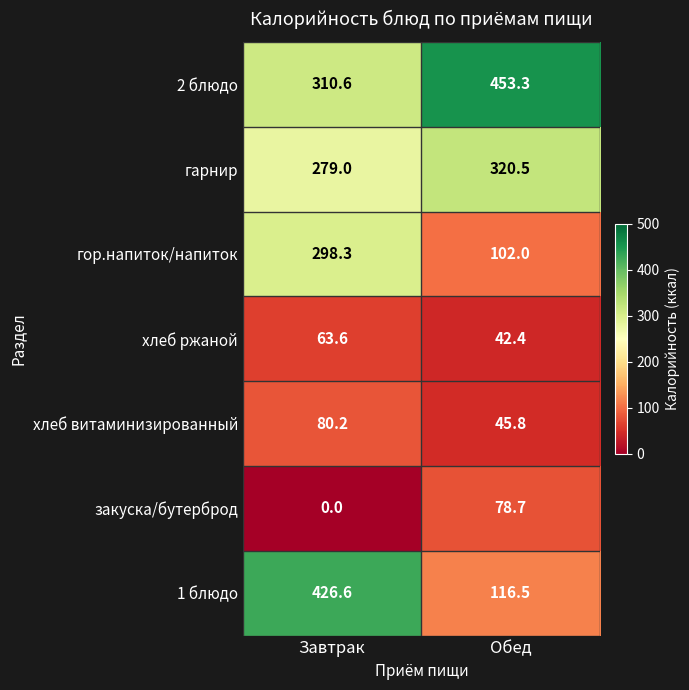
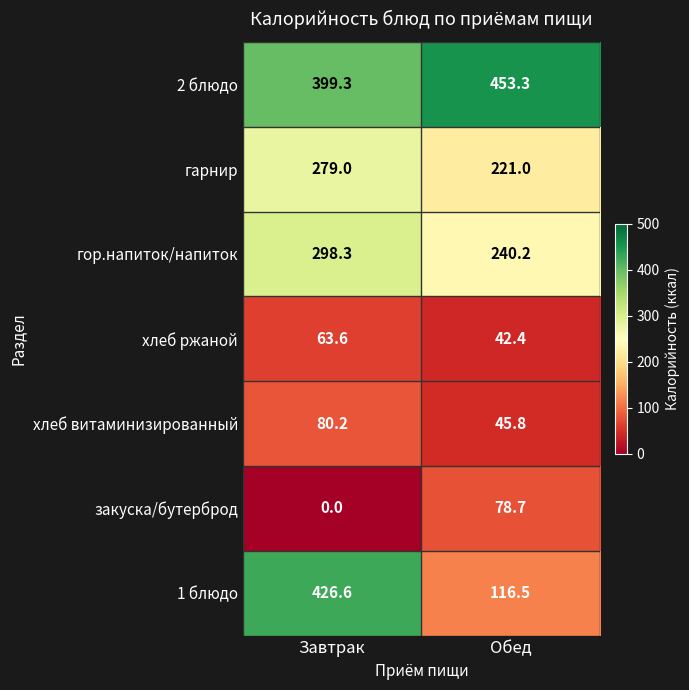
  {
    "2 блюдо": {
-     "Завтрак": 310.6,
+     "Завтрак": 399.3,
      "Обед": 453.3
    },
    "гарнир": {
      "Завтрак": 279.0,
-     "Обед": 320.5
+     "Обед": 221.0
    },
    "гор.напиток/напиток": {
      "Завтрак": 298.3,
-     "Обед": 102.0
+     "Обед": 240.2
    },
    "хлеб ржаной": {
      "Завтрак": 63.6,
      "Обед": 42.4
    },
    "хлеб витаминизированный": {
      "Завтрак": 80.2,
      "Обед": 45.8
    },
    "закуска/бутерброд": {
      "Завтрак": 0.0,
      "Обед": 78.7
    },
    "1 блюдо": {
      "Завтрак": 426.6,
      "Обед": 116.5
    }
  }
